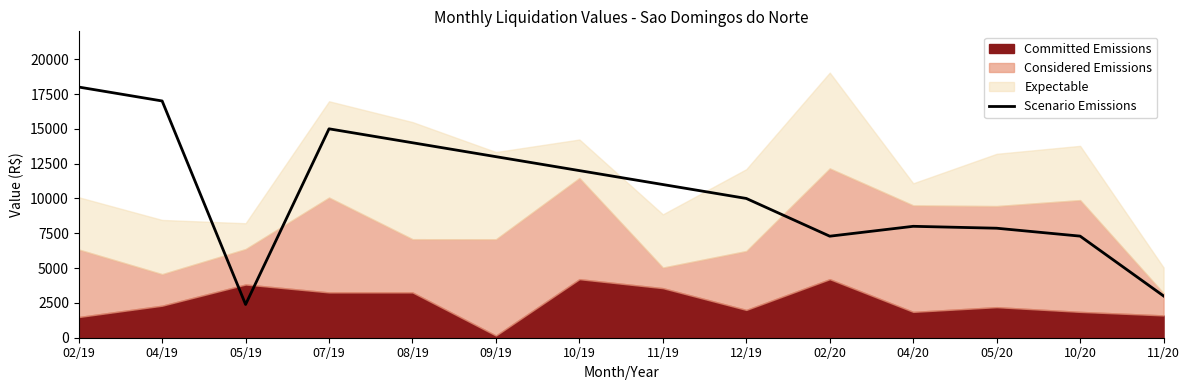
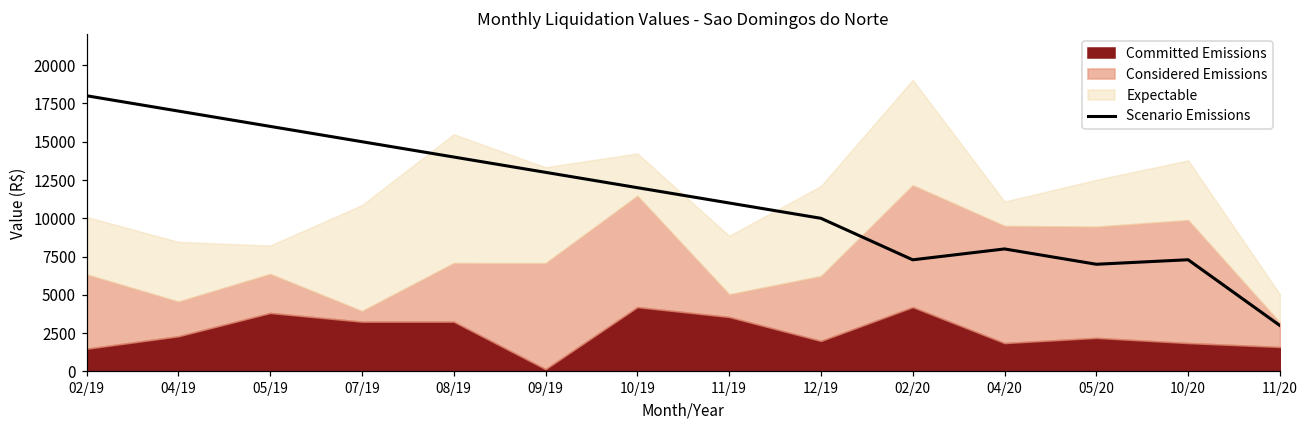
  {
    "Scenario Emissions": {
      "02/19": 18000,
      "04/19": 17000,
-     "05/19": 2400,
+     "05/19": 16000,
      "07/19": 15000,
      "08/19": 14000,
      "09/19": 13000,
      "10/19": 12000,
      "11/19": 11000,
      "12/19": 10000,
      "02/20": 7300,
      "04/20": 8000,
-     "05/20": 7900,
+     "05/20": 7000,
      "10/20": 7300,
      "11/20": 3000
    },
    "Committed Emissions": {
      "02/19": 1500,
      "04/19": 2300,
      "05/19": 3800,
      "07/19": 3300,
      "08/19": 3300,
      "10/19": 4200,
      "11/19": 3600,
      "12/19": 2000,
      "02/20": 4200,
      "04/20": 1900,
      "05/20": 2200,
      "10/20": 1900,
      "11/20": 1600
    },
    "Considered Emissions": {
      "02/19": 4800,
      "04/19": 2300,
      "05/19": 2500,
-     "07/19": 6800,
+     "07/19": 700,
      "08/19": 3800,
      "09/19": 6900,
      "10/19": 7300,
      "11/19": 1500,
      "12/19": 4200,
      "02/20": 8000,
      "04/20": 7600,
      "05/20": 7300,
      "10/20": 8000,
      "11/20": 1600
    },
    "Expectable": {
      "02/19": 3800,
      "04/19": 3900,
      "05/19": 1900,
      "07/19": 6900,
      "08/19": 8400,
      "09/19": 6300,
      "10/19": 2800,
      "11/19": 3800,
      "12/19": 5900,
      "02/20": 6900,
      "04/20": 1600,
-     "05/20": 3800,
+     "05/20": 3100,
      "10/20": 3900,
      "11/20": 1900
    }
  }
